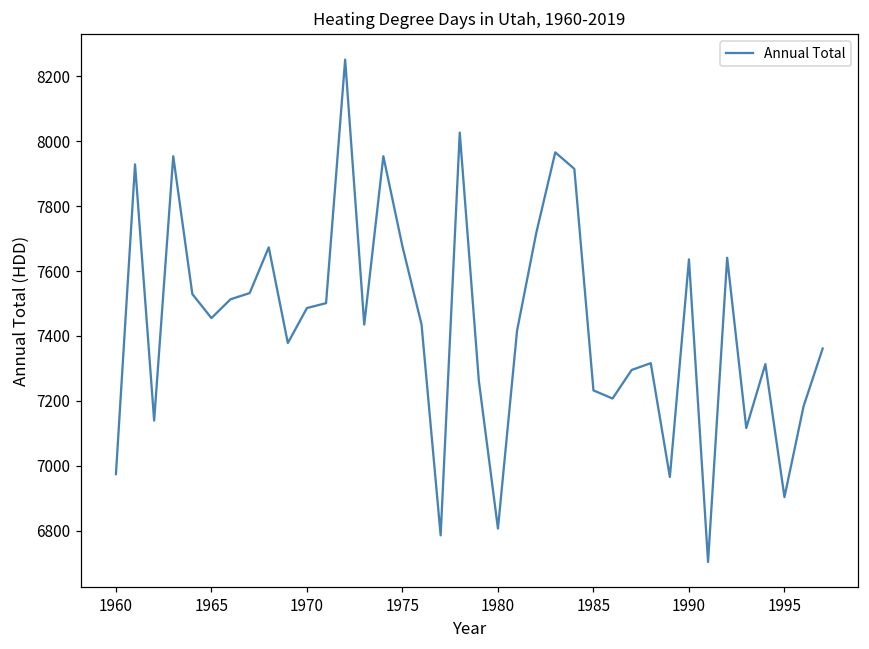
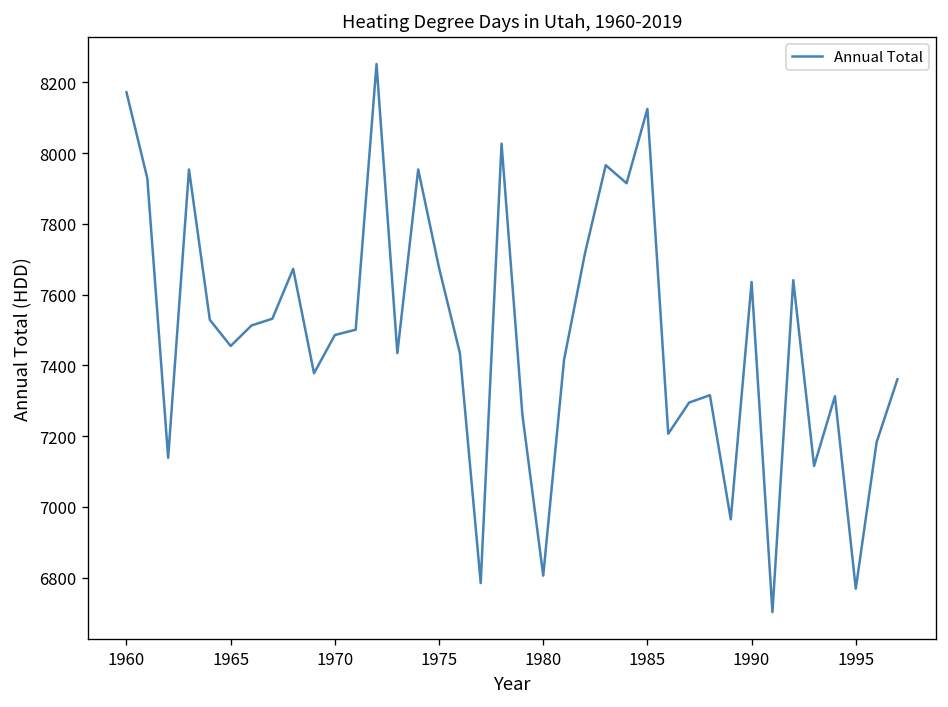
  {
-   "1960": 6970,
+   "1960": 8170,
    "1965": 7460,
    "1970": 7490,
    "1975": 7680,
    "1980": 6810,
-   "1985": 7230,
+   "1985": 8130,
    "1990": 7640,
-   "1995": 6900
+   "1995": 6770
  }
